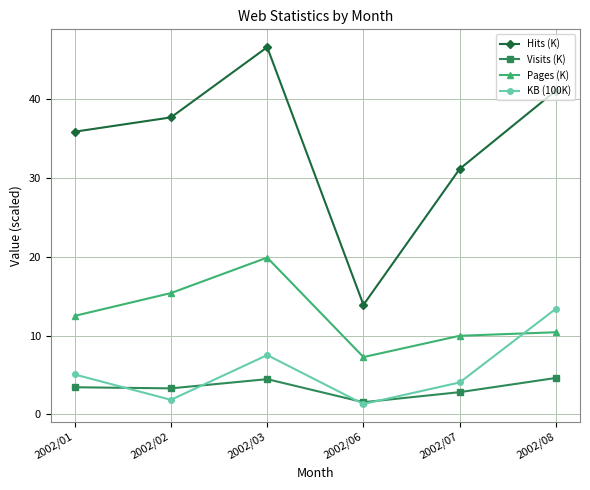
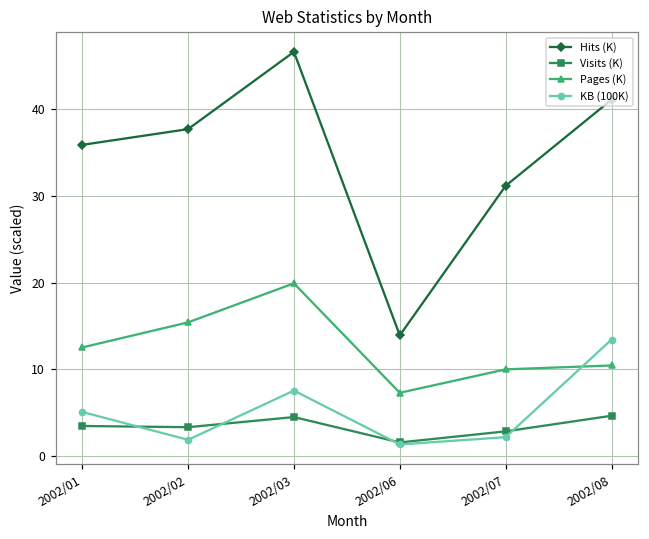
  {
    "KB (100K)": {
      "2002/01": 5,
      "2002/02": 2,
      "2002/03": 8,
-     "2002/07": 4,
+     "2002/07": 2,
      "2002/08": 13
    }
  }
